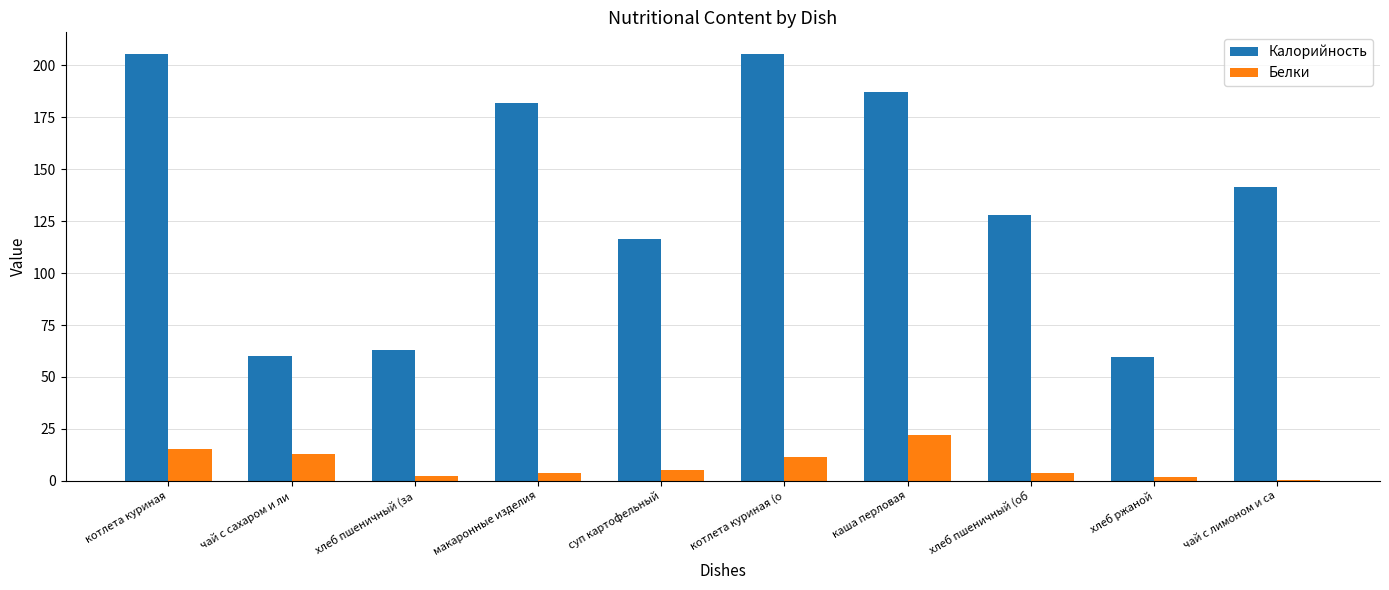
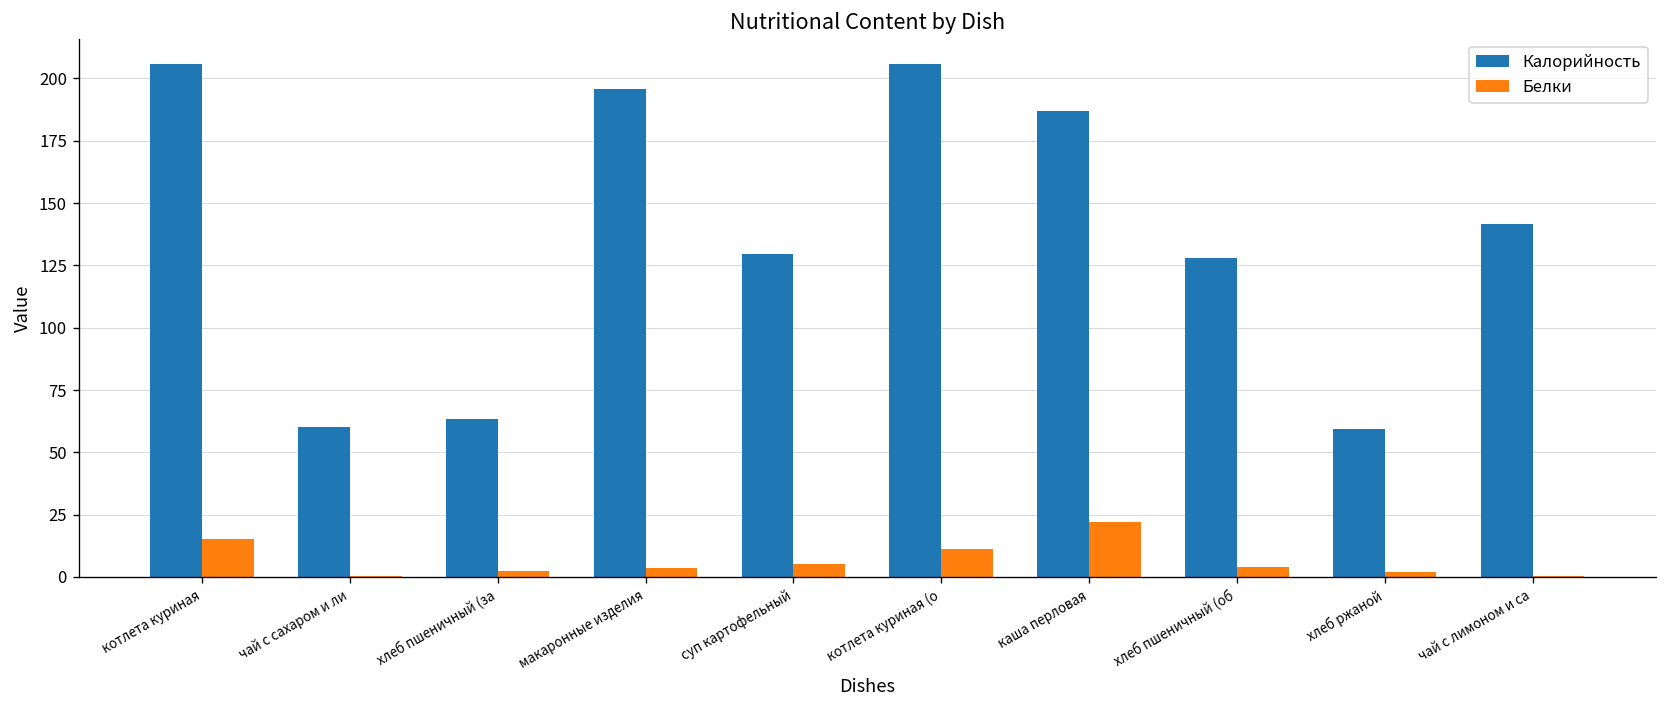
  {
    "Калорийность": {
      "котлета куриная": 206,
      "чай с сахаром и ли": 60,
      "хлеб пшеничный (за": 63,
-     "макаронные изделия": 182,
-     "суп картофельный": 117,
+     "макаронные изделия": 196,
+     "суп картофельный": 130,
      "котлета куриная (о": 206,
      "каша перловая": 187,
      "хлеб пшеничный (об": 128,
      "хлеб ржаной": 59,
      "чай с лимоном и са": 142
    },
    "Белки": {
      "котлета куриная": 15,
-     "чай с сахаром и ли": 13,
+     "чай с сахаром и ли": 0,
      "хлеб пшеничный (за": 2,
      "макаронные изделия": 4,
      "суп картофельный": 5,
      "котлета куриная (о": 11,
      "каша перловая": 22,
      "хлеб пшеничный (об": 4,
      "хлеб ржаной": 2
    }
  }
